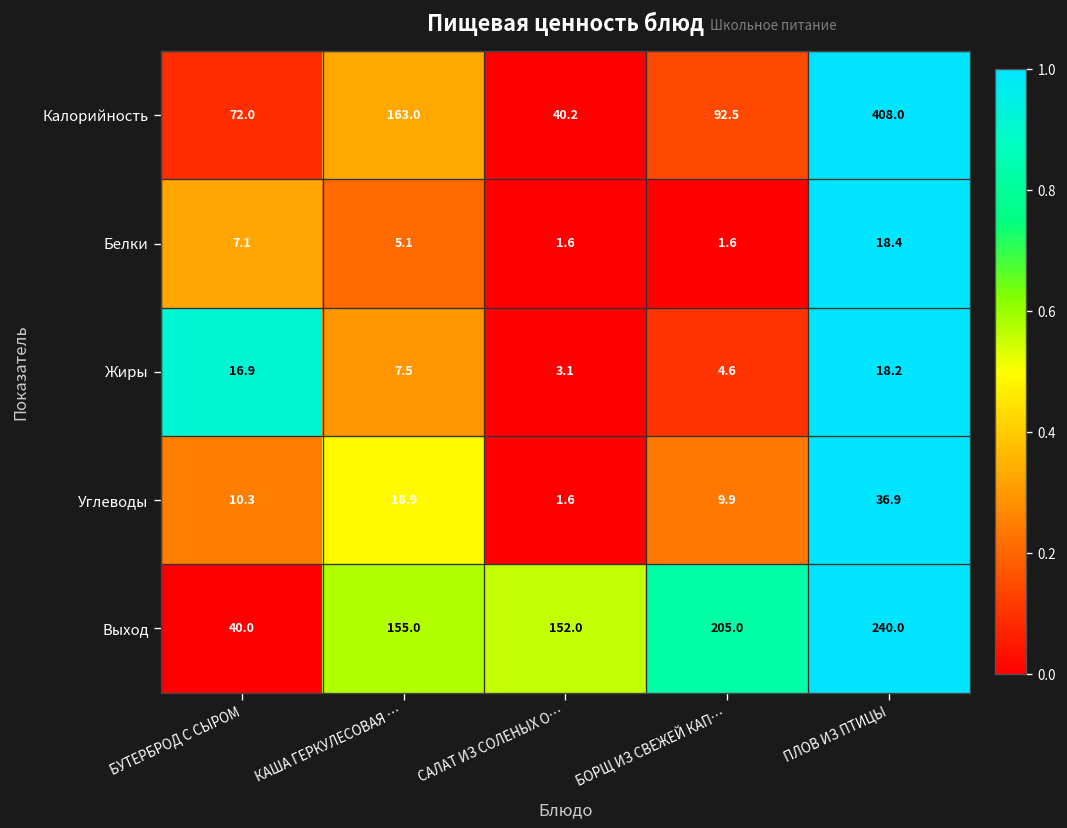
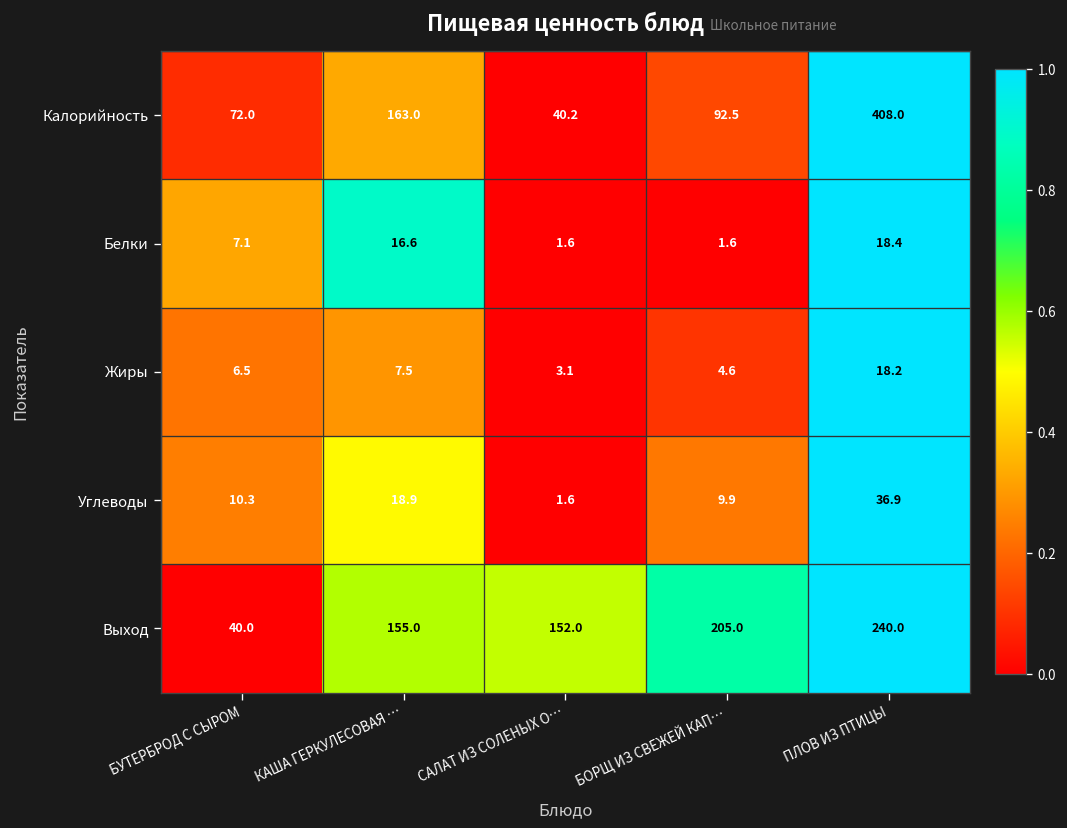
  {
    "Калорийность": {
      "БУТЕРБРОД С СЫРОМ": 72.0,
      "КАША ГЕРКУЛЕСОВАЯ …": 163.0,
      "САЛАТ ИЗ СОЛЕНЫХ О…": 40.2,
      "БОРЩ ИЗ СВЕЖЕЙ КАП…": 92.5,
      "ПЛОВ ИЗ ПТИЦЫ": 408.0
    },
    "Белки": {
      "БУТЕРБРОД С СЫРОМ": 7.1,
-     "КАША ГЕРКУЛЕСОВАЯ …": 5.1,
+     "КАША ГЕРКУЛЕСОВАЯ …": 16.6,
      "САЛАТ ИЗ СОЛЕНЫХ О…": 1.6,
      "БОРЩ ИЗ СВЕЖЕЙ КАП…": 1.6,
      "ПЛОВ ИЗ ПТИЦЫ": 18.4
    },
    "Жиры": {
-     "БУТЕРБРОД С СЫРОМ": 16.9,
+     "БУТЕРБРОД С СЫРОМ": 6.5,
      "КАША ГЕРКУЛЕСОВАЯ …": 7.5,
      "САЛАТ ИЗ СОЛЕНЫХ О…": 3.1,
      "БОРЩ ИЗ СВЕЖЕЙ КАП…": 4.6,
      "ПЛОВ ИЗ ПТИЦЫ": 18.2
    },
    "Углеводы": {
      "БУТЕРБРОД С СЫРОМ": 10.3,
      "КАША ГЕРКУЛЕСОВАЯ …": 18.9,
      "САЛАТ ИЗ СОЛЕНЫХ О…": 1.6,
      "БОРЩ ИЗ СВЕЖЕЙ КАП…": 9.9,
      "ПЛОВ ИЗ ПТИЦЫ": 36.9
    },
    "Выход": {
      "БУТЕРБРОД С СЫРОМ": 40.0,
      "КАША ГЕРКУЛЕСОВАЯ …": 155.0,
      "САЛАТ ИЗ СОЛЕНЫХ О…": 152.0,
      "БОРЩ ИЗ СВЕЖЕЙ КАП…": 205.0,
      "ПЛОВ ИЗ ПТИЦЫ": 240.0
    }
  }
